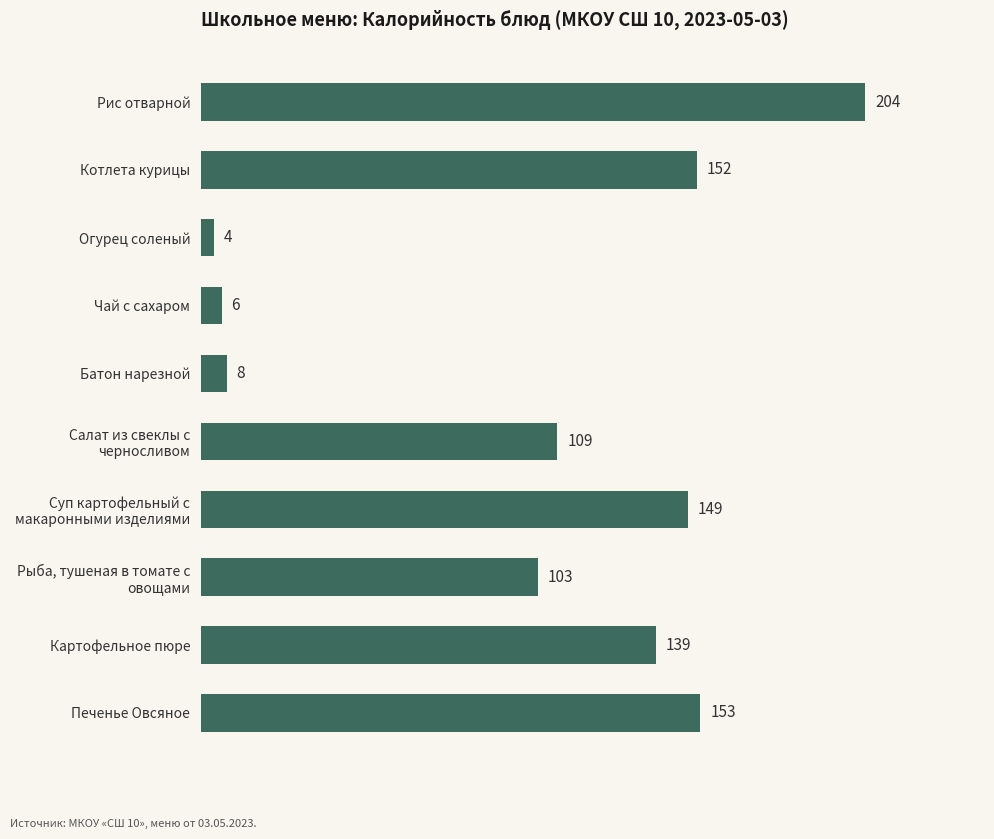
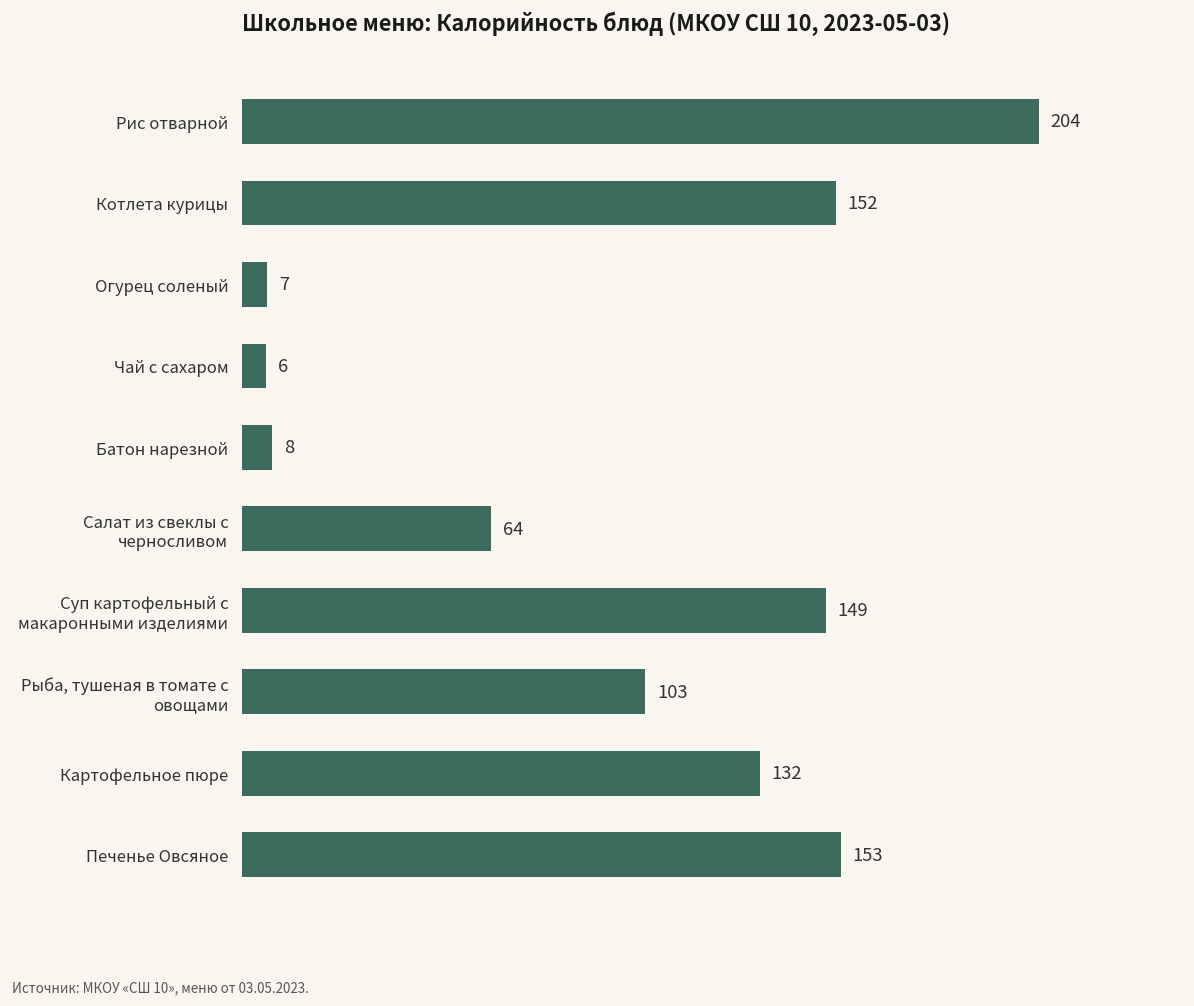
  {
    "Рис отварной": 204,
    "Котлета курицы": 152,
-   "Огурец соленый": 4,
+   "Огурец соленый": 7,
    "Чай с сахаром": 6,
    "Батон нарезной": 8,
-   "Салат из свеклы с черносливом": 109,
+   "Салат из свеклы с черносливом": 64,
    "Суп картофельный с макаронными изделиями": 149,
    "Рыба, тушеная в томате с овощами": 103,
-   "Картофельное пюре": 139,
+   "Картофельное пюре": 132,
    "Печенье Овсяное": 153
  }
